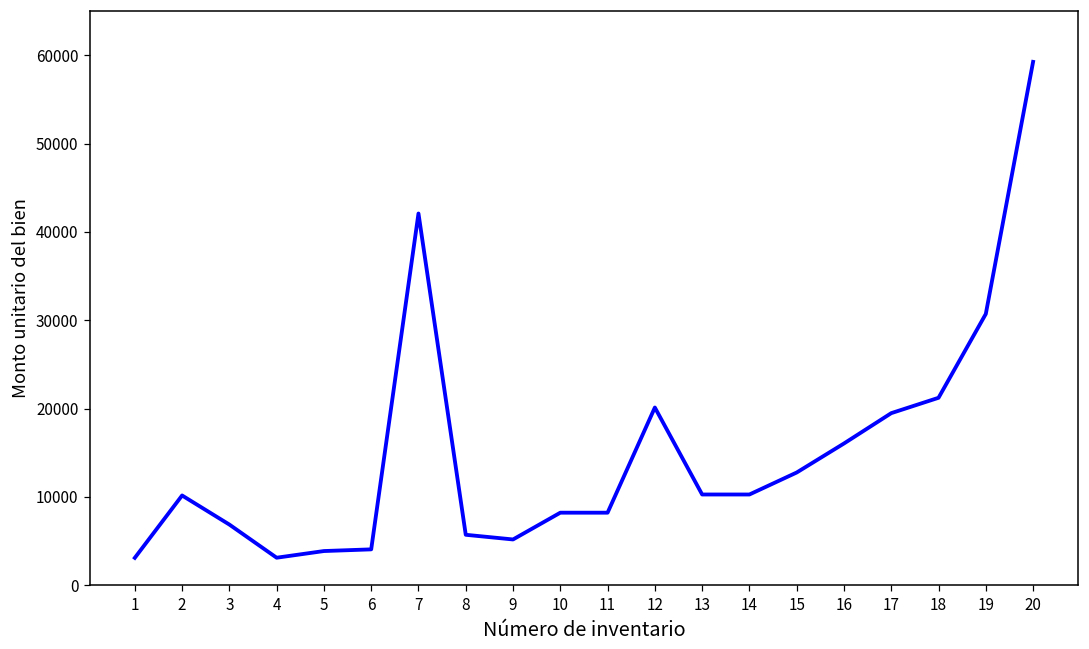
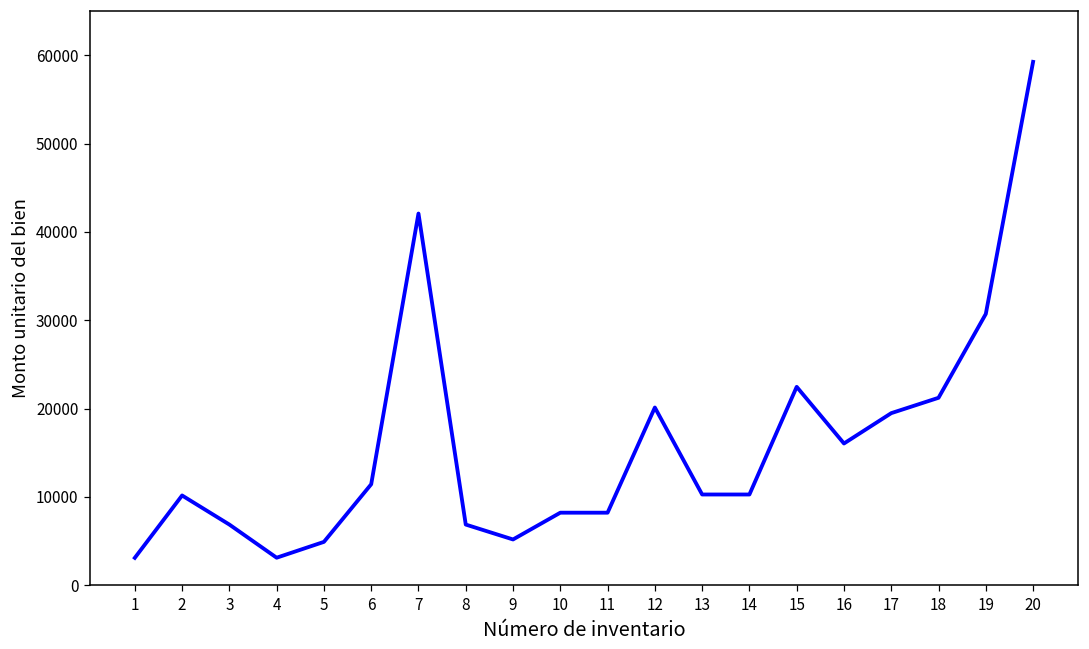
  {
    "1": 3000,
    "2": 10000,
    "3": 7000,
    "4": 3000,
-   "5": 4000,
-   "6": 4000,
+   "5": 5000,
+   "6": 11000,
    "7": 42000,
-   "8": 6000,
+   "8": 7000,
    "9": 5000,
    "10": 8000,
    "11": 8000,
    "12": 20000,
    "13": 10000,
    "14": 10000,
-   "15": 13000,
+   "15": 22000,
    "16": 16000,
    "17": 19000,
    "18": 21000,
    "19": 31000,
    "20": 59000
  }
